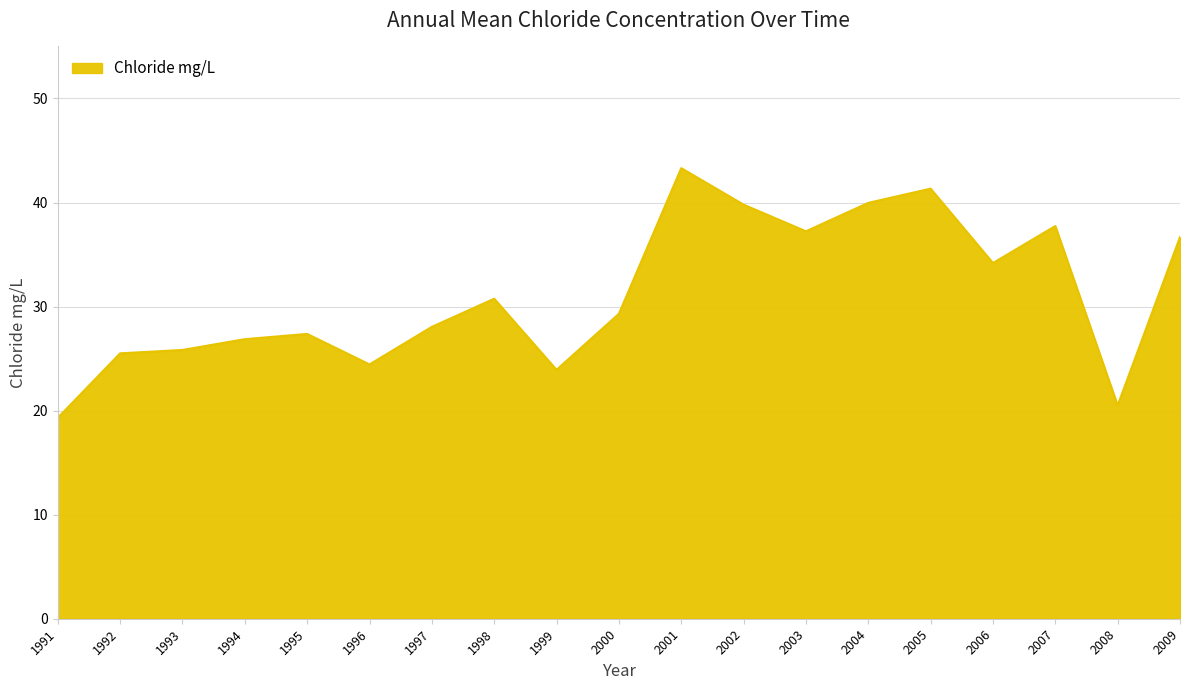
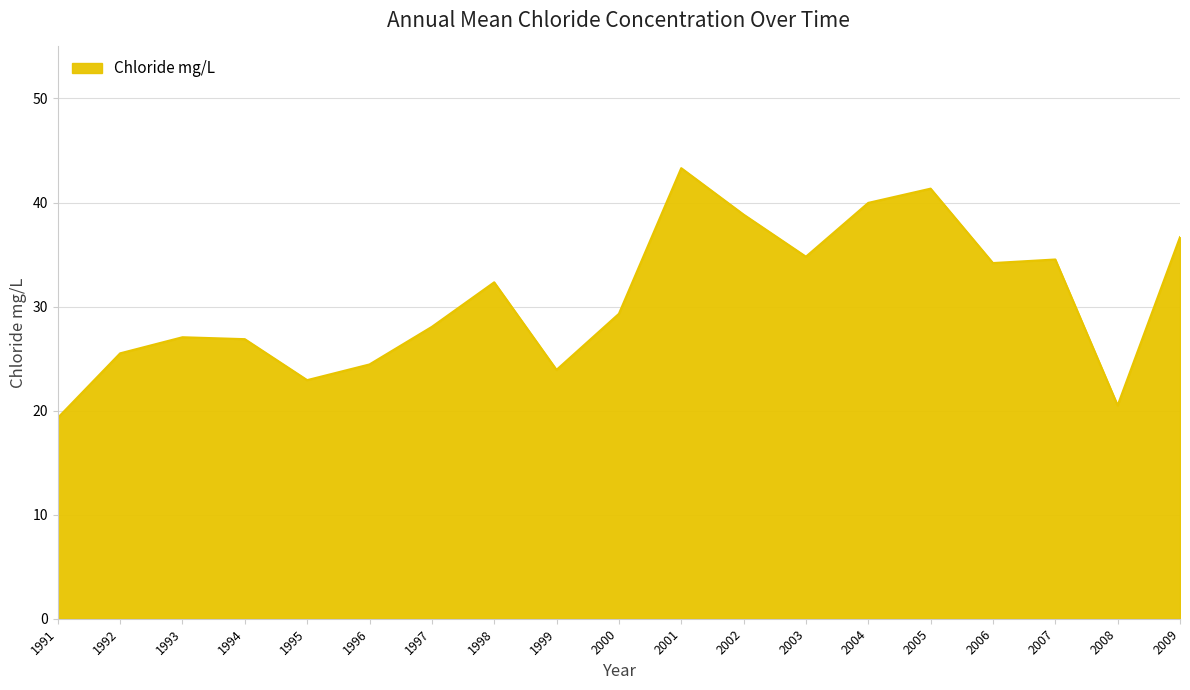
  {
    "1991": 19.3,
    "1992": 25.5,
-   "1993": 25.8,
+   "1993": 27.1,
    "1994": 26.9,
-   "1995": 27.4,
+   "1995": 22.9,
    "1996": 24.4,
    "1997": 28.1,
-   "1998": 30.8,
+   "1998": 32.3,
    "1999": 23.9,
    "2000": 29.3,
    "2001": 43.3,
-   "2002": 39.8,
-   "2003": 37.2,
+   "2002": 38.8,
+   "2003": 34.8,
    "2004": 40.0,
    "2005": 41.3,
    "2006": 34.2,
-   "2007": 37.7,
+   "2007": 34.5,
    "2008": 20.5,
    "2009": 36.7
  }
